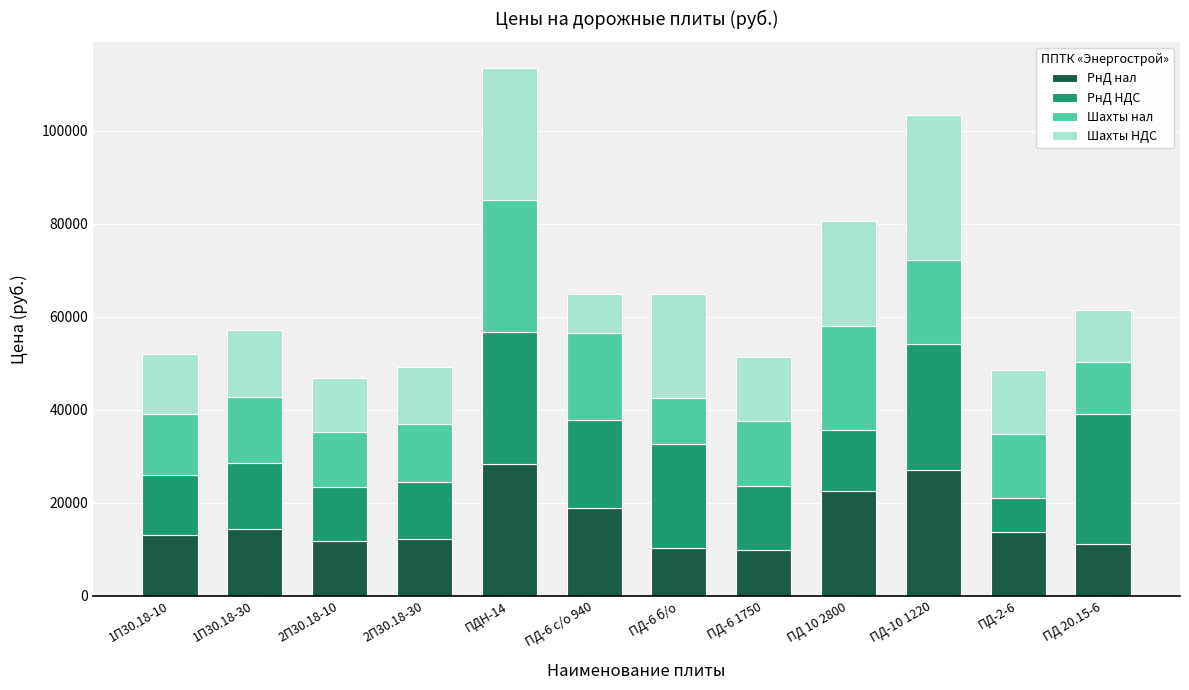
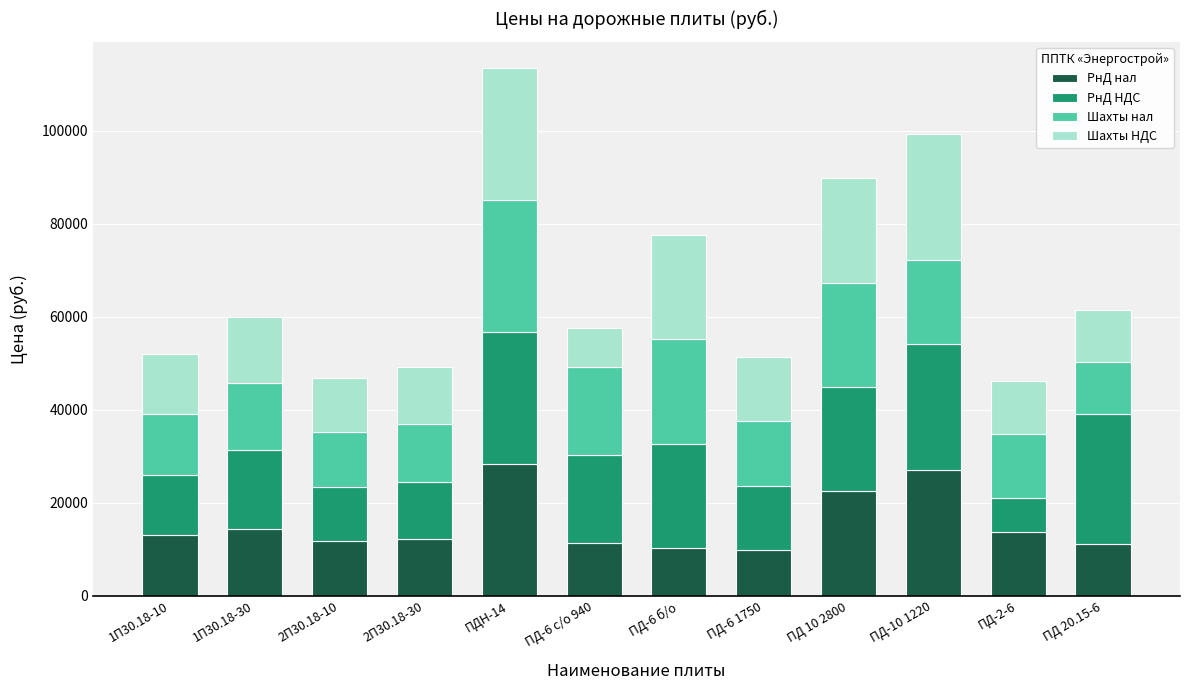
  {
    "РнД нал": {
      "1П30.18-10": 13000,
      "1П30.18-30": 14000,
      "2П30.18-10": 12000,
      "2П30.18-30": 12000,
      "ПДН-14": 28000,
-     "ПД-6 с/о 940": 19000,
+     "ПД-6 с/о 940": 11000,
      "ПД-6 б/о": 10000,
      "ПД-6 1750": 10000,
      "ПД 10 2800": 22000,
      "ПД-10 1220": 27000,
      "ПД-2-6": 14000,
      "ПД 20.15-6": 11000
    },
    "РнД НДС": {
      "1П30.18-10": 13000,
-     "1П30.18-30": 14000,
+     "1П30.18-30": 17000,
      "2П30.18-10": 12000,
      "2П30.18-30": 12000,
      "ПДН-14": 28000,
      "ПД-6 с/о 940": 19000,
      "ПД-6 б/о": 22000,
      "ПД-6 1750": 14000,
-     "ПД 10 2800": 13000,
+     "ПД 10 2800": 22000,
      "ПД-10 1220": 27000,
      "ПД-2-6": 7000,
      "ПД 20.15-6": 28000
    },
    "Шахты нал": {
      "1П30.18-10": 13000,
      "1П30.18-30": 14000,
      "2П30.18-10": 12000,
      "2П30.18-30": 12000,
      "ПДН-14": 28000,
      "ПД-6 с/о 940": 19000,
-     "ПД-6 б/о": 10000,
+     "ПД-6 б/о": 22000,
      "ПД-6 1750": 14000,
      "ПД 10 2800": 22000,
      "ПД-10 1220": 18000,
      "ПД-2-6": 14000,
      "ПД 20.15-6": 11000
    },
    "Шахты НДС": {
      "1П30.18-10": 13000,
      "1П30.18-30": 14000,
      "2П30.18-10": 12000,
      "2П30.18-30": 12000,
      "ПДН-14": 28000,
      "ПД-6 с/о 940": 8000,
      "ПД-6 б/о": 22000,
      "ПД-6 1750": 14000,
      "ПД 10 2800": 22000,
-     "ПД-10 1220": 31000,
-     "ПД-2-6": 14000,
+     "ПД-10 1220": 27000,
+     "ПД-2-6": 11000,
      "ПД 20.15-6": 11000
    }
  }
